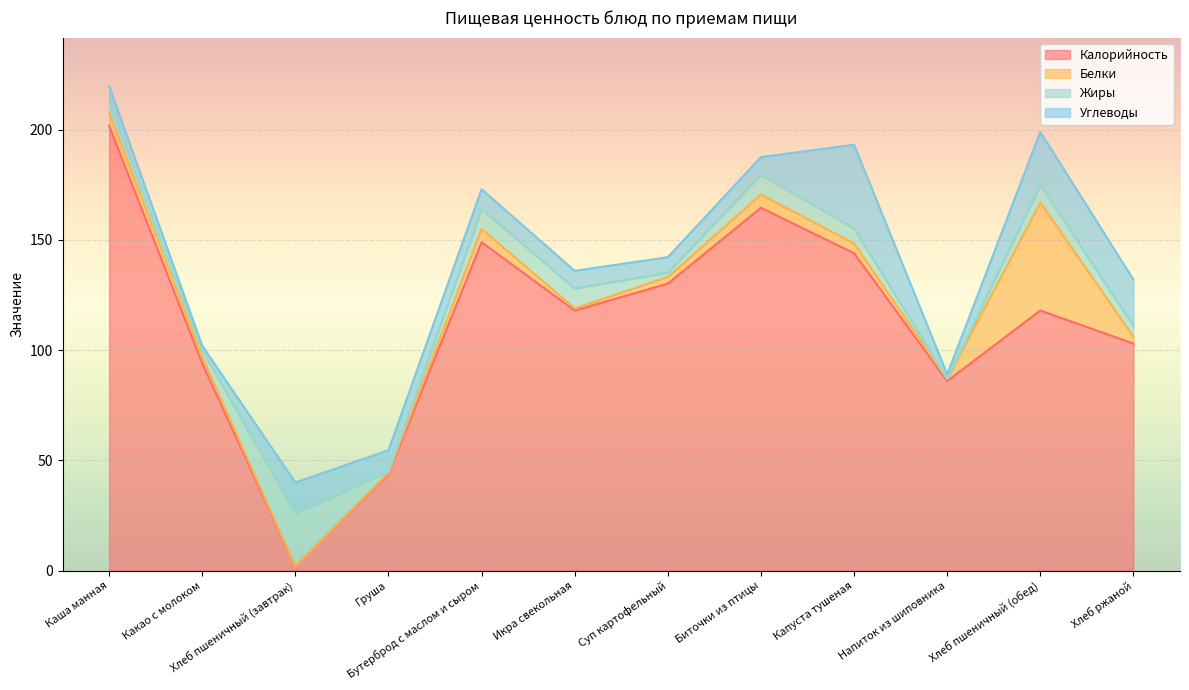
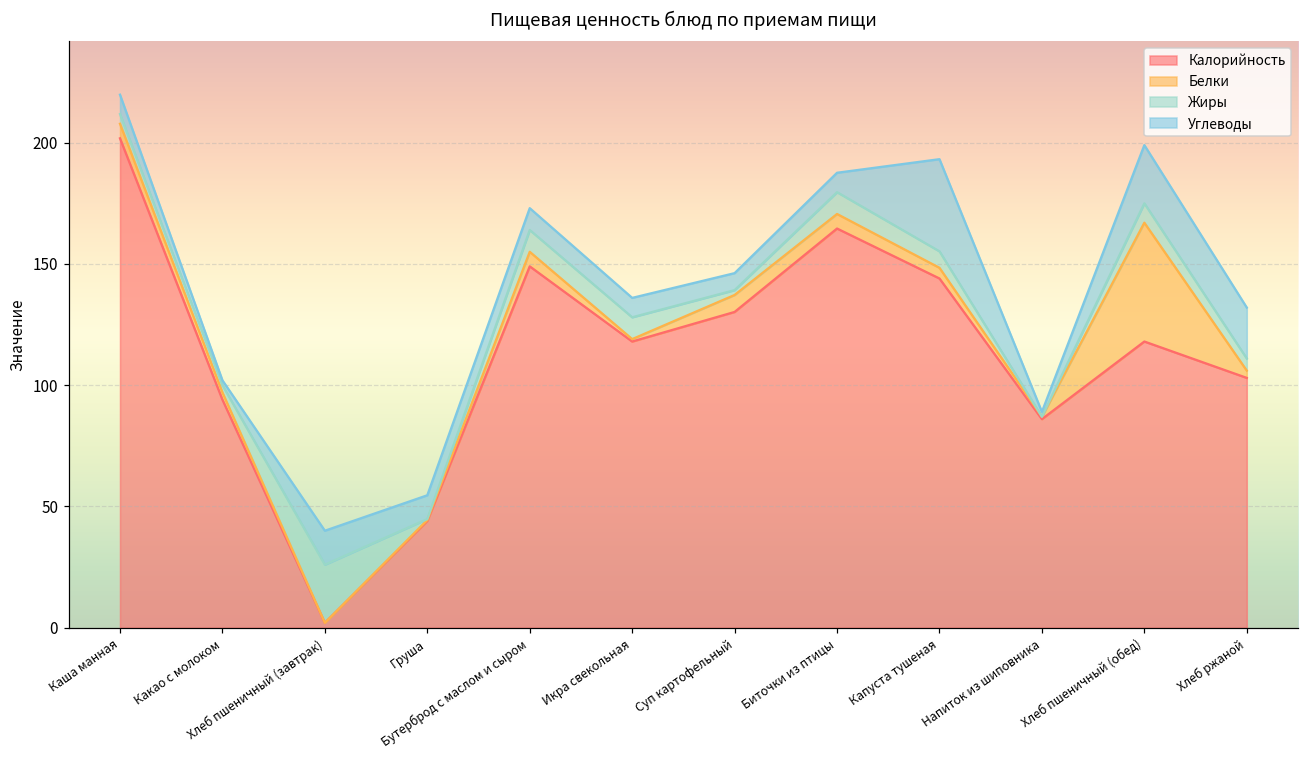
  {
    "Калорийность": {
      "Каша манная": 202,
      "Какао с молоком": 94,
      "Бутерброд с маслом и сыром": 149,
      "Суп картофельный": 130,
      "Биточки из птицы": 165,
      "Капуста тушеная": 144,
      "Хлеб пшеничный (обед)": 118,
      "Хлеб ржаной": 103
    },
    "Белки": {
      "Каша манная": 6,
      "Какао с молоком": 3,
      "Бутерброд с маслом и сыром": 6,
-     "Суп картофельный": 3,
+     "Суп картофельный": 7,
      "Биточки из птицы": 6,
      "Капуста тушеная": 4,
      "Хлеб пшеничный (обед)": 49,
      "Хлеб ржаной": 3
    }
  }
